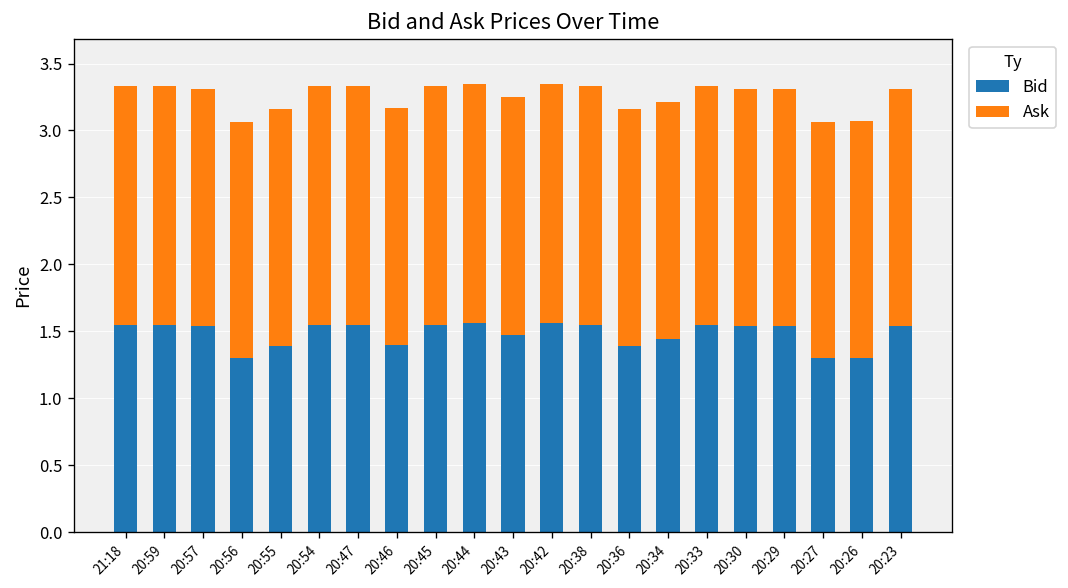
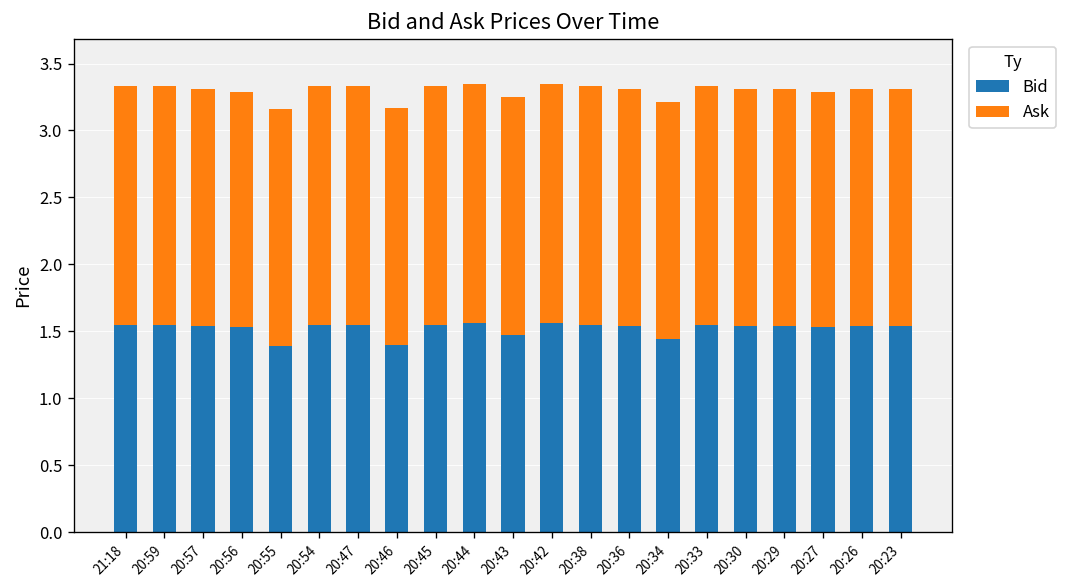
  {
    "Bid": {
      "21:18": 1.55,
      "20:59": 1.55,
      "20:57": 1.54,
-     "20:56": 1.30,
+     "20:56": 1.53,
      "20:55": 1.39,
      "20:54": 1.55,
      "20:47": 1.55,
      "20:46": 1.40,
      "20:45": 1.55,
      "20:44": 1.56,
      "20:43": 1.47,
      "20:42": 1.56,
      "20:38": 1.55,
-     "20:36": 1.39,
+     "20:36": 1.54,
      "20:34": 1.44,
      "20:33": 1.55,
      "20:30": 1.54,
      "20:29": 1.54,
-     "20:27": 1.30,
-     "20:26": 1.30,
+     "20:27": 1.53,
+     "20:26": 1.54,
      "20:23": 1.54
    },
    "Ask": {
      "21:18": 1.78,
      "20:59": 1.78,
      "20:57": 1.77,
      "20:56": 1.76,
      "20:55": 1.77,
      "20:54": 1.78,
      "20:47": 1.78,
      "20:46": 1.77,
      "20:45": 1.78,
      "20:44": 1.79,
      "20:43": 1.78,
      "20:42": 1.79,
      "20:38": 1.78,
      "20:36": 1.77,
      "20:34": 1.77,
      "20:33": 1.78,
      "20:30": 1.77,
      "20:29": 1.77,
      "20:27": 1.76,
      "20:26": 1.77,
      "20:23": 1.77
    }
  }
